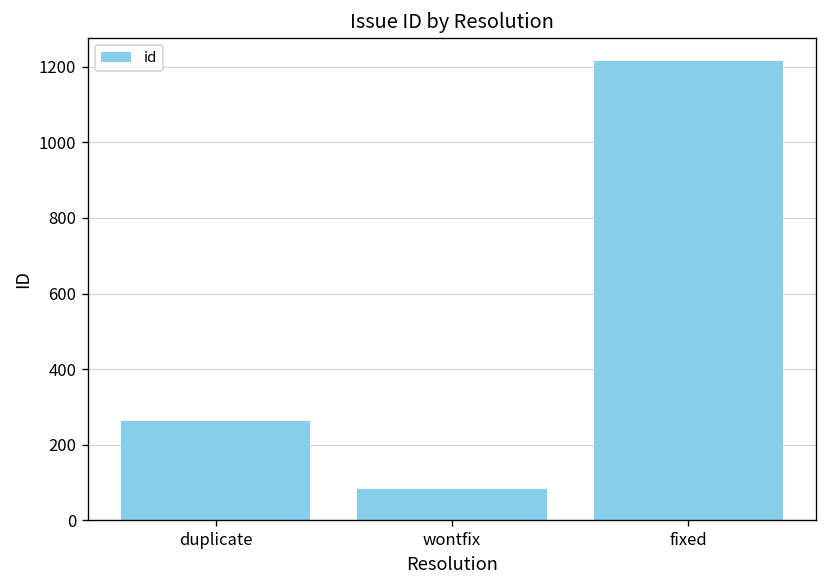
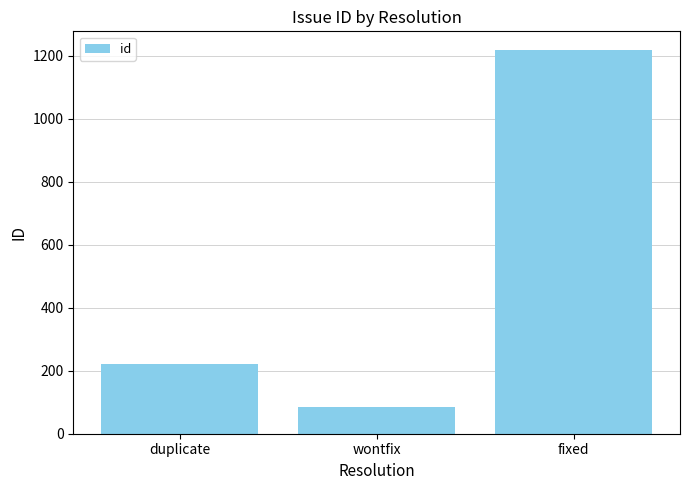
  {
-   "duplicate": 260,
+   "duplicate": 220,
    "wontfix": 80,
    "fixed": 1220
  }
